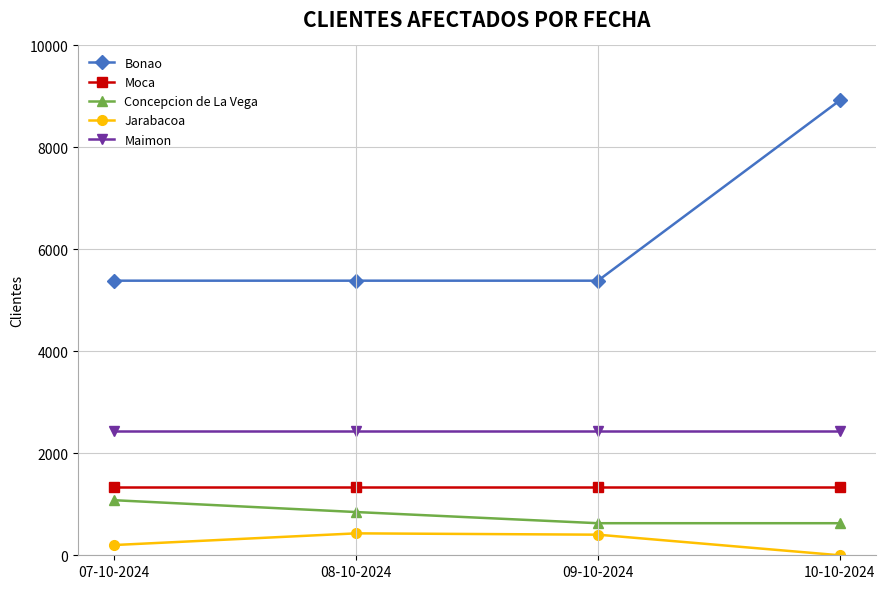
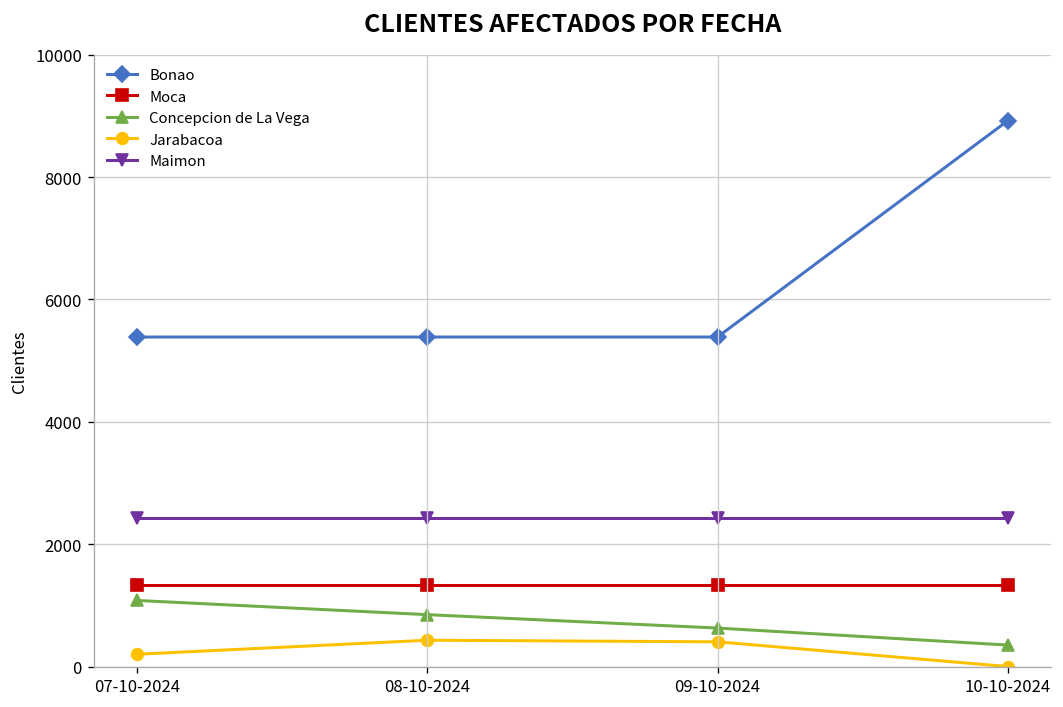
  {
    "Bonao": {
      "07-10-2024": 5400,
      "08-10-2024": 5400,
      "09-10-2024": 5400,
      "10-10-2024": 8900
    },
    "Moca": {
      "07-10-2024": 1300,
      "08-10-2024": 1300,
      "09-10-2024": 1300,
      "10-10-2024": 1300
    },
    "Concepcion de La Vega": {
      "07-10-2024": 1100,
      "08-10-2024": 800,
      "09-10-2024": 600,
-     "10-10-2024": 600
+     "10-10-2024": 400
    },
    "Jarabacoa": {
      "07-10-2024": 200,
      "08-10-2024": 400,
      "09-10-2024": 400,
      "10-10-2024": 0
    },
    "Maimon": {
      "07-10-2024": 2400,
      "08-10-2024": 2400,
      "09-10-2024": 2400,
      "10-10-2024": 2400
    }
  }
